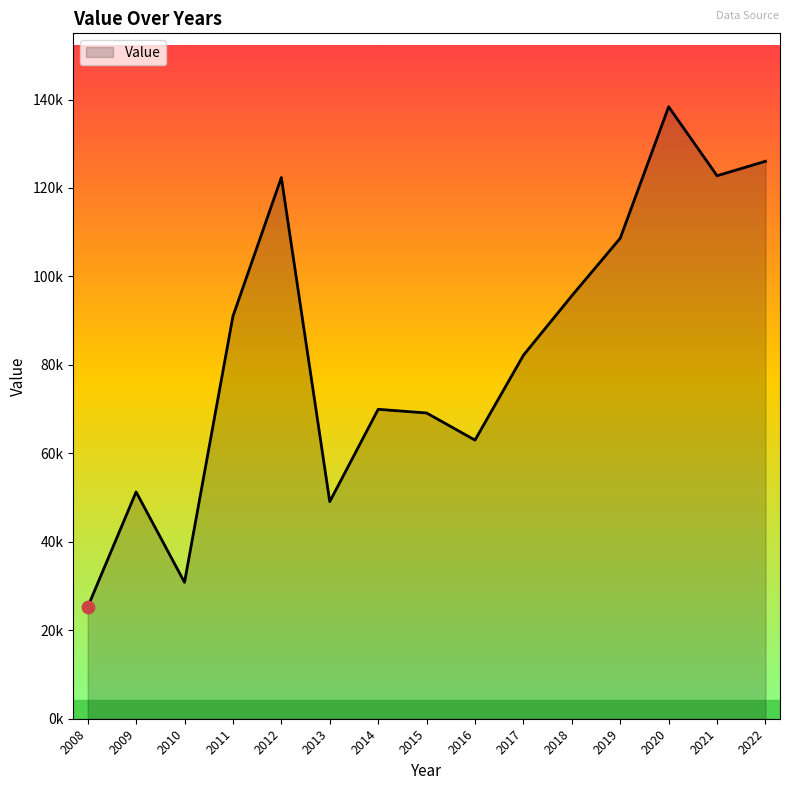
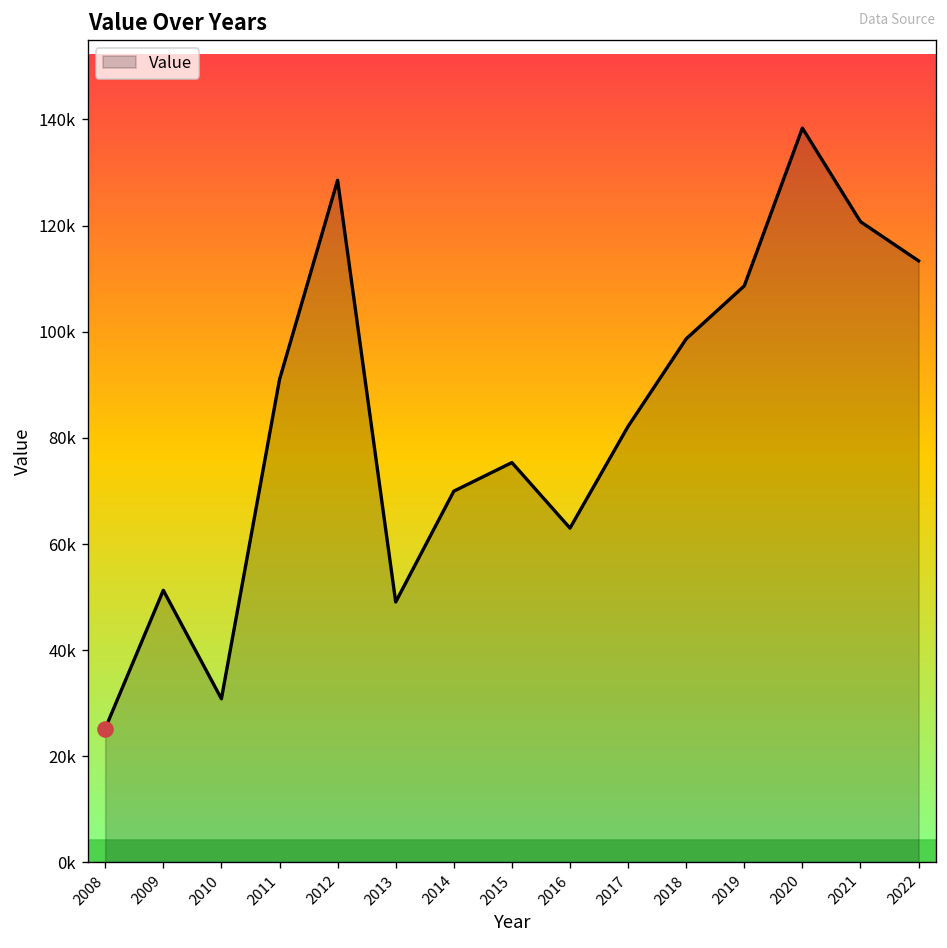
  {
    "Value": {
      "2009": 51000,
      "2010": 31000,
      "2011": 91000,
-     "2012": 122000,
+     "2012": 129000,
      "2013": 49000,
      "2014": 70000,
-     "2015": 69000,
+     "2015": 75000,
      "2016": 63000,
      "2017": 82000,
-     "2018": 96000,
+     "2018": 99000,
      "2019": 109000,
      "2020": 138000,
-     "2021": 123000,
-     "2022": 126000
+     "2021": 121000,
+     "2022": 113000
    }
  }
